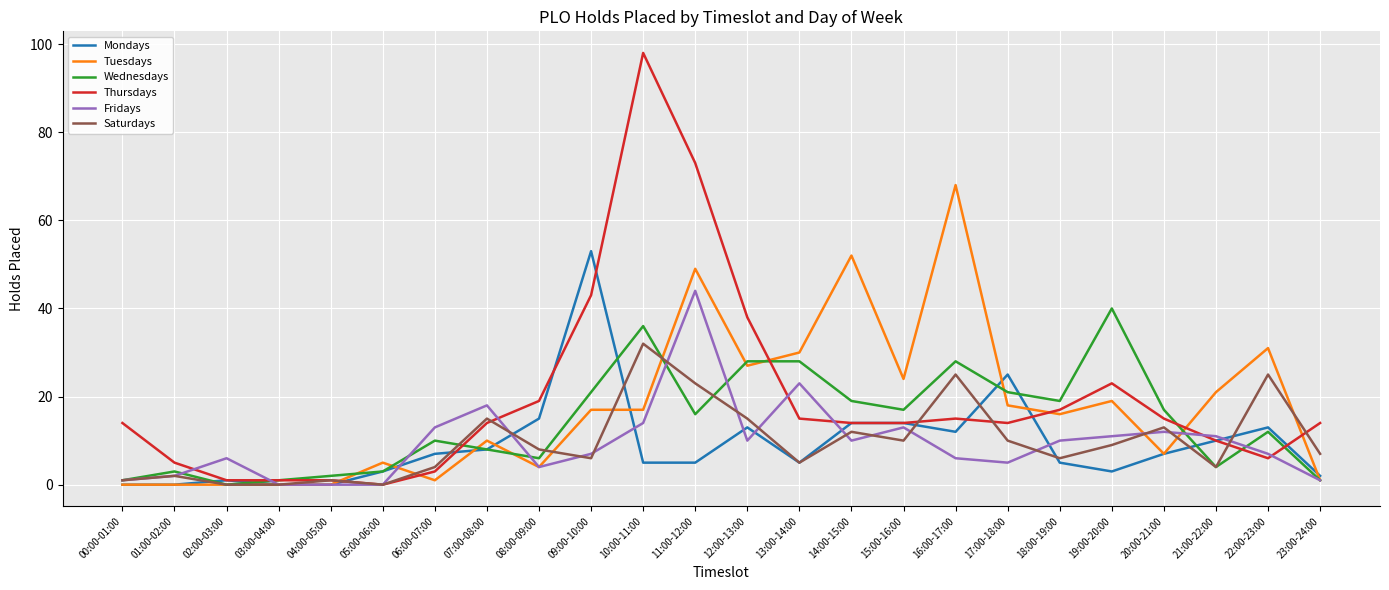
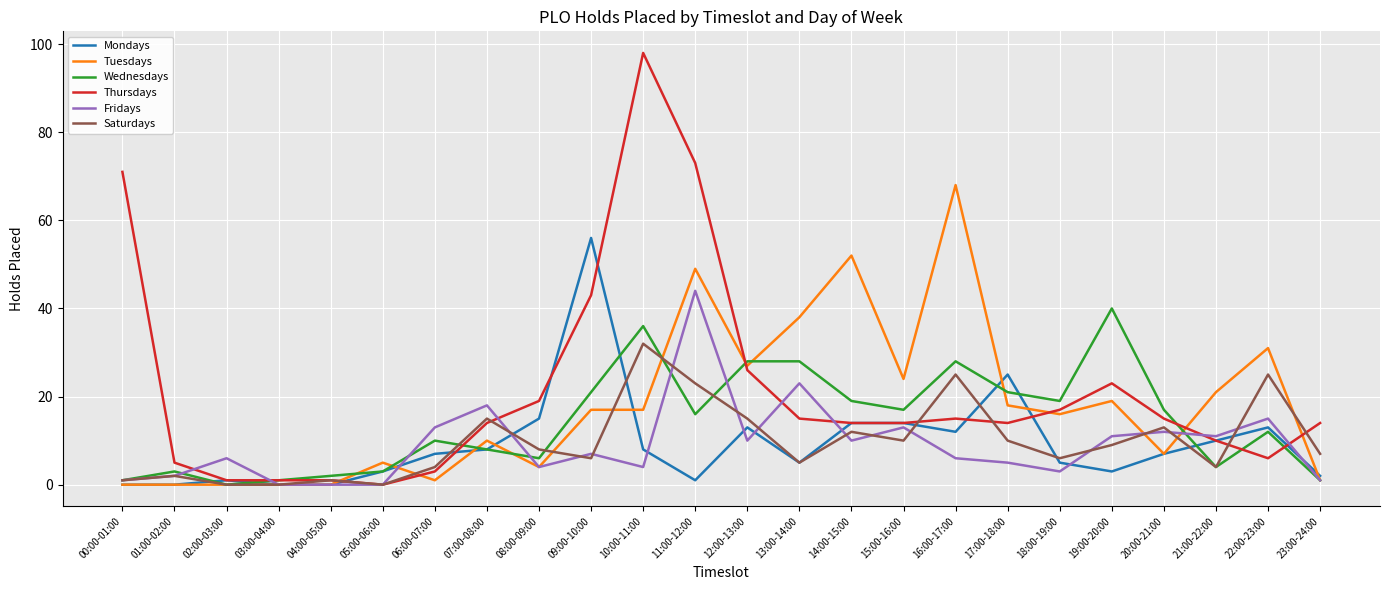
  {
    "Mondays": {
      "06:00-07:00": 7,
      "08:00-09:00": 15,
-     "09:00-10:00": 53,
-     "10:00-11:00": 5,
-     "11:00-12:00": 5,
+     "09:00-10:00": 56,
+     "10:00-11:00": 8,
+     "11:00-12:00": 1,
      "12:00-13:00": 13,
      "16:00-17:00": 12,
      "17:00-18:00": 25,
      "18:00-19:00": 5,
      "19:00-20:00": 3,
      "22:00-23:00": 13,
      "23:00-24:00": 2
    },
    "Tuesdays": {
      "05:00-06:00": 5,
      "06:00-07:00": 1,
      "07:00-08:00": 10,
      "09:00-10:00": 17,
      "10:00-11:00": 17,
      "11:00-12:00": 49,
      "12:00-13:00": 27,
-     "13:00-14:00": 30,
+     "13:00-14:00": 38,
      "14:00-15:00": 52,
      "15:00-16:00": 24,
      "16:00-17:00": 68,
      "17:00-18:00": 18,
      "18:00-19:00": 16,
      "19:00-20:00": 19,
      "21:00-22:00": 21,
      "22:00-23:00": 31
    },
    "Wednesdays": {
      "01:00-02:00": 3,
      "04:00-05:00": 2,
      "06:00-07:00": 10,
      "08:00-09:00": 6,
      "09:00-10:00": 21,
      "10:00-11:00": 36,
      "11:00-12:00": 16,
      "12:00-13:00": 28,
      "13:00-14:00": 28,
      "14:00-15:00": 19,
      "15:00-16:00": 17,
      "16:00-17:00": 28,
      "17:00-18:00": 21,
      "18:00-19:00": 19,
      "19:00-20:00": 40,
      "20:00-21:00": 17,
      "22:00-23:00": 12
    },
    "Thursdays": {
-     "00:00-01:00": 14,
+     "00:00-01:00": 71,
      "01:00-02:00": 5,
      "06:00-07:00": 3,
      "07:00-08:00": 14,
      "08:00-09:00": 19,
      "09:00-10:00": 43,
      "10:00-11:00": 98,
      "11:00-12:00": 73,
-     "12:00-13:00": 38,
+     "12:00-13:00": 26,
      "13:00-14:00": 15,
      "16:00-17:00": 15,
      "17:00-18:00": 14,
      "18:00-19:00": 17,
      "19:00-20:00": 23,
      "20:00-21:00": 15,
      "22:00-23:00": 6,
      "23:00-24:00": 14
    },
    "Fridays": {
      "02:00-03:00": 6,
      "06:00-07:00": 13,
      "07:00-08:00": 18,
      "09:00-10:00": 7,
-     "10:00-11:00": 14,
+     "10:00-11:00": 4,
      "11:00-12:00": 44,
      "12:00-13:00": 10,
      "13:00-14:00": 23,
      "14:00-15:00": 10,
      "15:00-16:00": 13,
      "16:00-17:00": 6,
      "17:00-18:00": 5,
-     "18:00-19:00": 10,
+     "18:00-19:00": 3,
      "19:00-20:00": 11,
      "20:00-21:00": 12,
      "21:00-22:00": 11,
-     "22:00-23:00": 7
+     "22:00-23:00": 15
    },
    "Saturdays": {
      "06:00-07:00": 4,
      "07:00-08:00": 15,
      "08:00-09:00": 8,
      "09:00-10:00": 6,
      "10:00-11:00": 32,
      "11:00-12:00": 23,
      "12:00-13:00": 15,
      "14:00-15:00": 12,
      "15:00-16:00": 10,
      "16:00-17:00": 25,
      "17:00-18:00": 10,
      "18:00-19:00": 6,
      "19:00-20:00": 9,
      "20:00-21:00": 13,
      "22:00-23:00": 25,
      "23:00-24:00": 7
    }
  }
